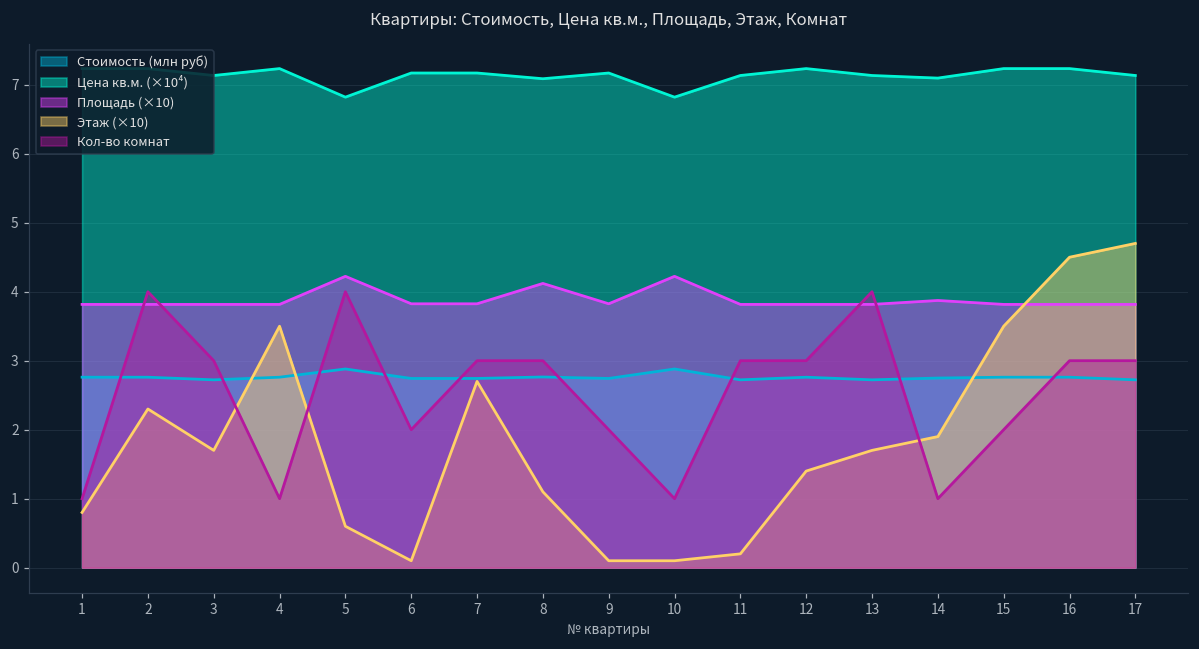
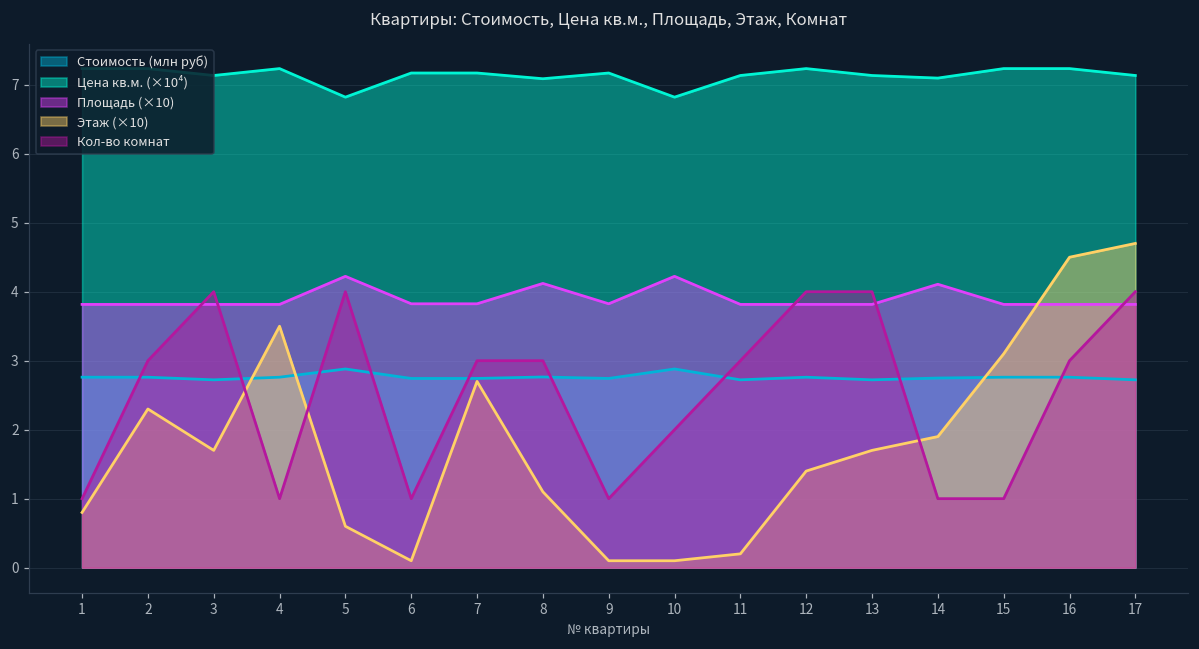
  {
    "Площадь (×10)": {
      "1": 3.8,
      "2": 3.8,
      "3": 3.8,
      "4": 3.8,
      "5": 4.2,
      "6": 3.8,
      "7": 3.8,
      "8": 4.1,
      "9": 3.8,
      "10": 4.2,
      "11": 3.8,
      "12": 3.8,
      "13": 3.8,
-     "14": 3.9,
+     "14": 4.1,
      "15": 3.8,
      "16": 3.8,
      "17": 3.8
    },
    "Этаж (×10)": {
      "1": 0.8,
      "2": 2.3,
      "3": 1.7,
      "4": 3.5,
      "5": 0.6,
      "6": 0.1,
      "7": 2.7,
      "8": 1.1,
      "9": 0.1,
      "10": 0.1,
      "11": 0.2,
      "12": 1.4,
      "13": 1.7,
      "14": 1.9,
-     "15": 3.5,
+     "15": 3.1,
      "16": 4.5,
      "17": 4.7
    },
    "Кол-во комнат": {
      "1": 1,
-     "2": 4,
-     "3": 3,
+     "2": 3,
+     "3": 4,
      "4": 1,
      "5": 4,
-     "6": 2,
+     "6": 1,
      "7": 3,
      "8": 3,
-     "9": 2,
-     "10": 1,
+     "9": 1,
+     "10": 2,
      "11": 3,
-     "12": 3,
+     "12": 4,
      "13": 4,
      "14": 1,
-     "15": 2,
+     "15": 1,
      "16": 3,
-     "17": 3
+     "17": 4
    }
  }
